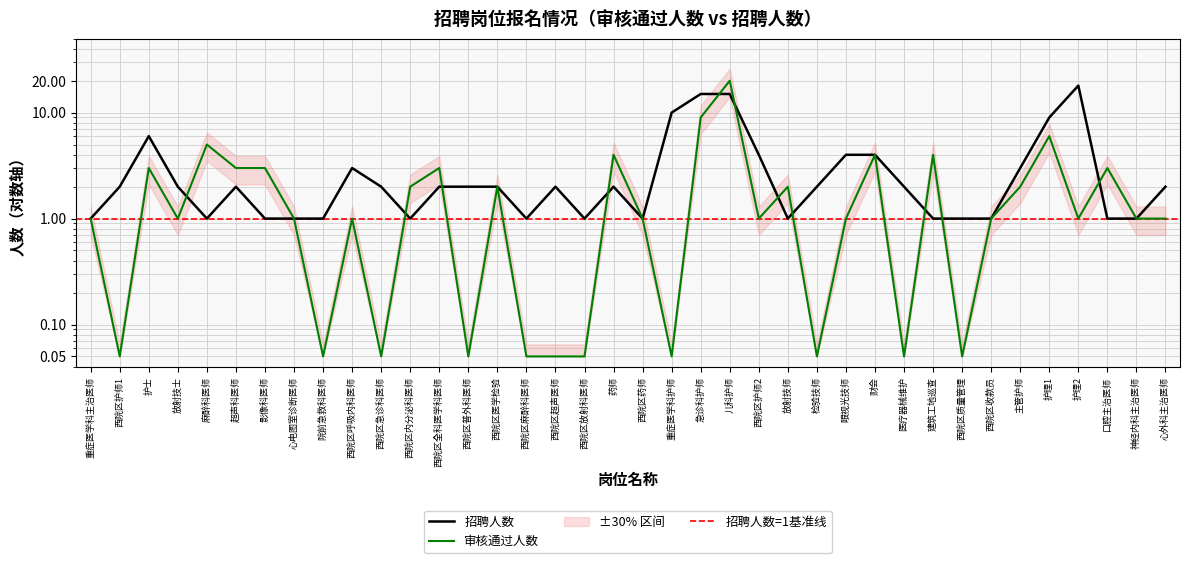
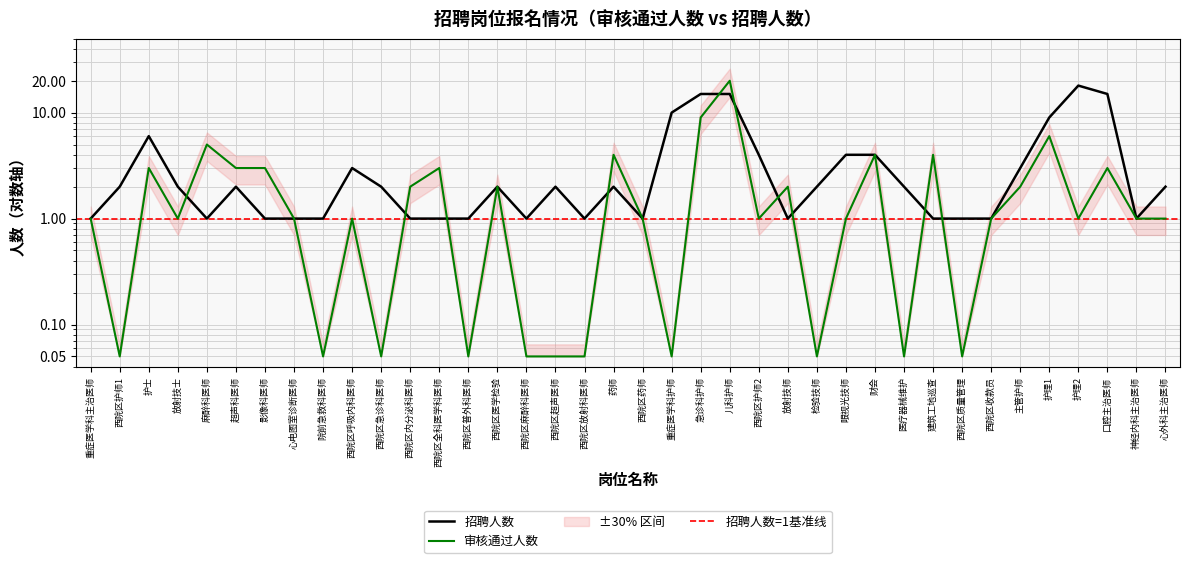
  {
    "招聘人数": {
      "西院区护师1": 2,
      "护士": 6,
      "放射技士": 2,
      "麻醉科医师": 1,
      "超声科医师": 2,
      "影像科医师": 1,
      "院前急救科医师": 1,
      "西院区呼吸内科医师": 3,
      "西院区急诊科医师": 2,
      "西院区内分泌科医师": 1,
-     "西院区全科医学科医师": 2,
-     "西院区普外科医师": 2,
+     "西院区全科医学科医师": 1,
+     "西院区普外科医师": 1,
      "西院区麻醉科医师": 1,
      "西院区超声医师": 2,
      "西院区放射科医师": 1,
      "药师": 2,
      "重症医学科护师": 10,
      "急诊科护师": 15,
      "儿科护师": 15,
      "西院区护师2": 4,
      "放射技师": 1,
      "检验技师": 2,
      "眼视光技师": 4,
      "医疗器械维护": 2,
      "建筑工地巡查": 1,
      "西院区质量管理": 1,
      "主管护师": 3,
      "护理1": 9,
      "护理2": 18,
-     "口腔主治医师": 1,
+     "口腔主治医师": 15,
      "心外科主治医师": 2
    },
    "审核通过人数": {
      "西院区护师1": 0.05,
      "护士": 3,
      "放射技士": 1,
      "麻醉科医师": 5,
      "超声科医师": 3,
      "影像科医师": 3,
      "院前急救科医师": 0.05,
      "西院区呼吸内科医师": 1,
      "西院区急诊科医师": 0.05,
      "西院区内分泌科医师": 2,
      "西院区全科医学科医师": 3,
      "西院区普外科医师": 0.05,
      "西院区麻醉科医师": 0.05,
      "西院区超声医师": 0.05,
      "西院区放射科医师": 0.05,
      "药师": 4,
      "重症医学科护师": 0.05,
      "急诊科护师": 9,
      "儿科护师": 20,
      "西院区护师2": 1,
      "放射技师": 2,
      "检验技师": 0.05,
      "眼视光技师": 1,
      "医疗器械维护": 0.05,
      "建筑工地巡查": 4,
      "西院区质量管理": 0.05,
      "主管护师": 2,
      "护理1": 6,
      "护理2": 1,
      "口腔主治医师": 3,
      "心外科主治医师": 1
    }
  }
